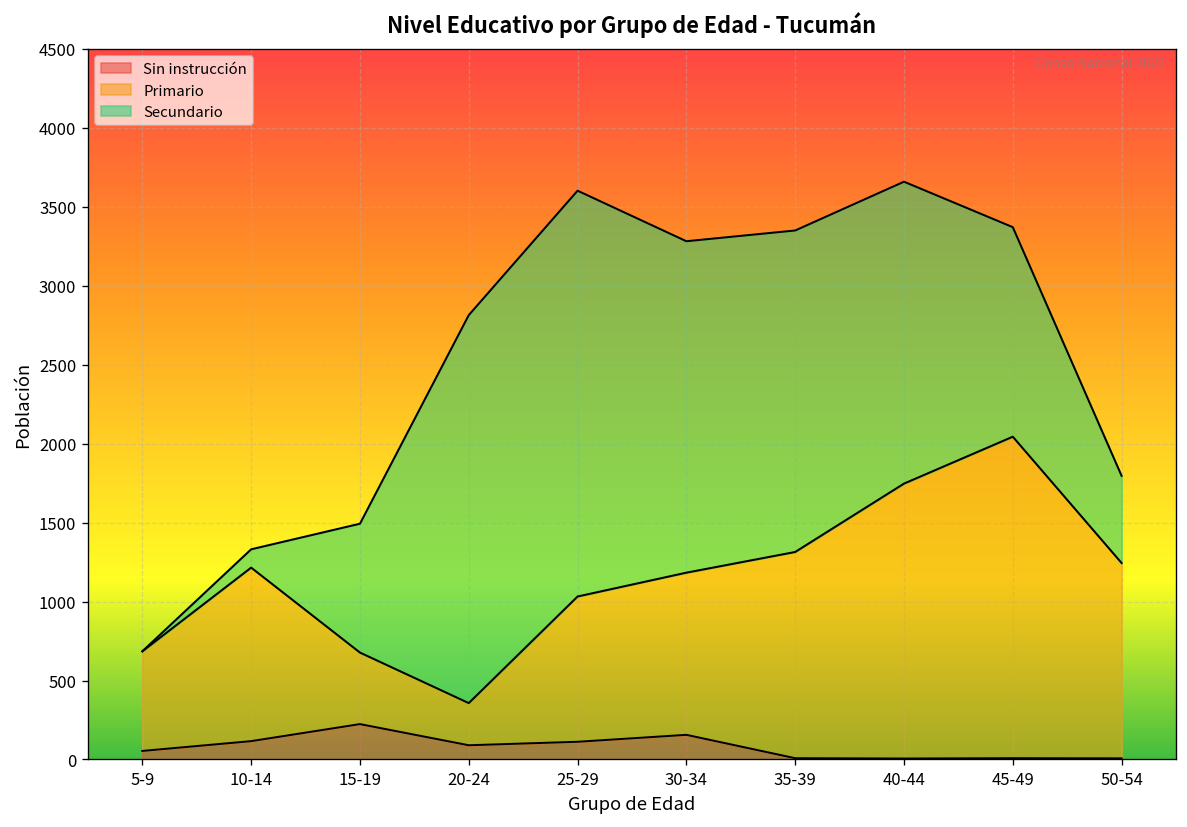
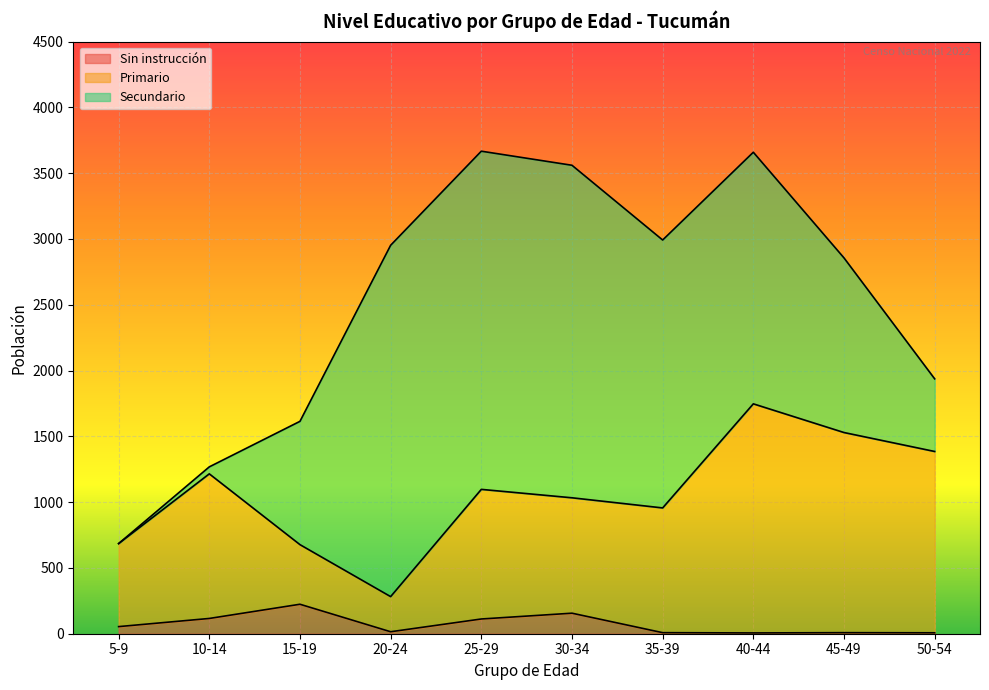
  {
    "Sin instrucción": {
      "5-9": 50,
      "10-14": 120,
      "15-19": 220,
-     "20-24": 90,
+     "20-24": 20,
      "25-29": 110,
      "30-34": 160,
      "35-39": 10,
      "40-44": 10,
      "45-49": 10,
      "50-54": 10
    },
    "Primario": {
      "10-14": 1100,
      "15-19": 450,
      "20-24": 270,
-     "25-29": 920,
-     "30-34": 1030,
-     "35-39": 1310,
+     "25-29": 990,
+     "30-34": 880,
+     "35-39": 950,
      "40-44": 1740,
-     "45-49": 2040,
-     "50-54": 1240
+     "45-49": 1520,
+     "50-54": 1380
    },
    "Secundario": {
-     "10-14": 120,
-     "15-19": 820,
-     "20-24": 2460,
+     "10-14": 50,
+     "15-19": 940,
+     "20-24": 2670,
      "25-29": 2570,
-     "30-34": 2100,
+     "30-34": 2530,
      "35-39": 2040,
      "40-44": 1910,
      "45-49": 1330,
      "50-54": 550
    }
  }
